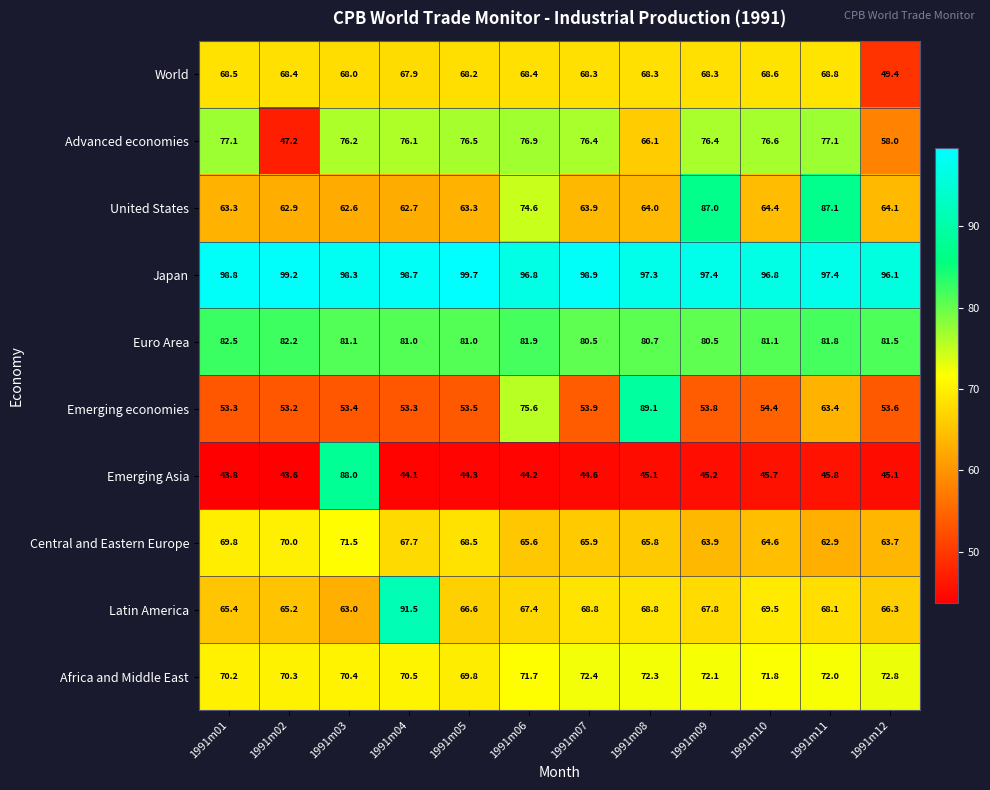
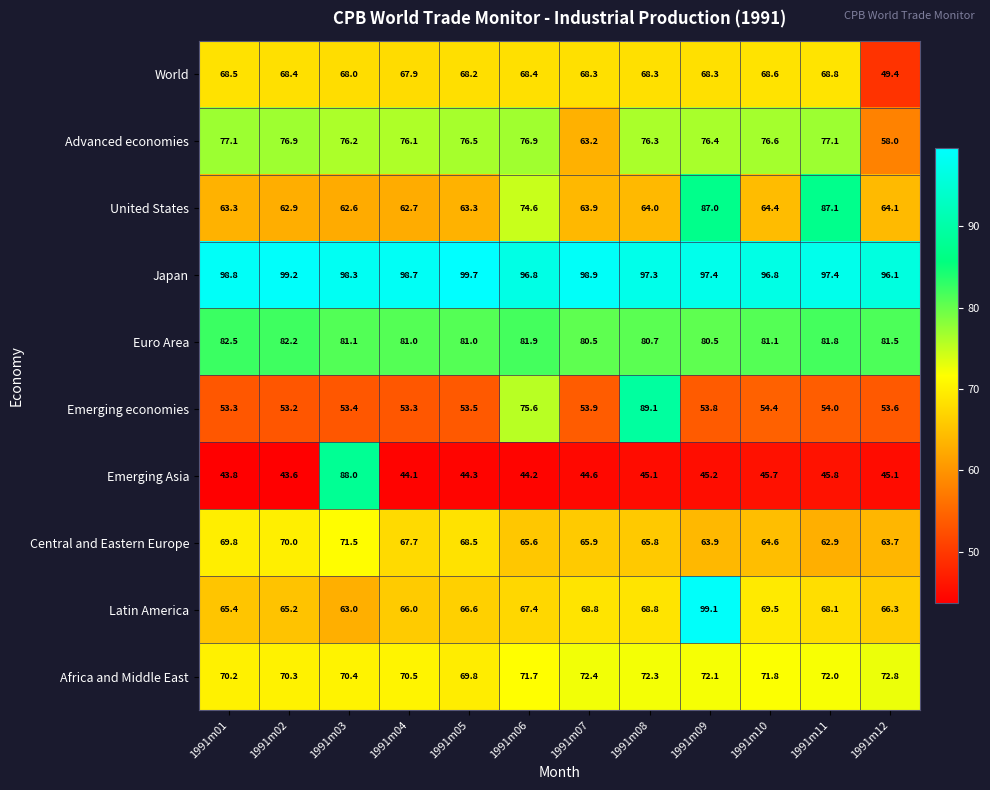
  {
    "World": {
      "1991m01": 68.5,
      "1991m02": 68.4,
      "1991m03": 68.0,
      "1991m04": 67.9,
      "1991m05": 68.2,
      "1991m06": 68.4,
      "1991m07": 68.3,
      "1991m08": 68.3,
      "1991m09": 68.3,
      "1991m10": 68.6,
      "1991m11": 68.8,
      "1991m12": 49.4
    },
    "Advanced economies": {
      "1991m01": 77.1,
-     "1991m02": 47.2,
+     "1991m02": 76.9,
      "1991m03": 76.2,
      "1991m04": 76.1,
      "1991m05": 76.5,
      "1991m06": 76.9,
-     "1991m07": 76.4,
-     "1991m08": 66.1,
+     "1991m07": 63.2,
+     "1991m08": 76.3,
      "1991m09": 76.4,
      "1991m10": 76.6,
      "1991m11": 77.1,
      "1991m12": 58.0
    },
    "United States": {
      "1991m01": 63.3,
      "1991m02": 62.9,
      "1991m03": 62.6,
      "1991m04": 62.7,
      "1991m05": 63.3,
      "1991m06": 74.6,
      "1991m07": 63.9,
      "1991m08": 64.0,
      "1991m09": 87.0,
      "1991m10": 64.4,
      "1991m11": 87.1,
      "1991m12": 64.1
    },
    "Japan": {
      "1991m01": 98.8,
      "1991m02": 99.2,
      "1991m03": 98.3,
      "1991m04": 98.7,
      "1991m05": 99.7,
      "1991m06": 96.8,
      "1991m07": 98.9,
      "1991m08": 97.3,
      "1991m09": 97.4,
      "1991m10": 96.8,
      "1991m11": 97.4,
      "1991m12": 96.1
    },
    "Euro Area": {
      "1991m01": 82.5,
      "1991m02": 82.2,
      "1991m03": 81.1,
      "1991m04": 81.0,
      "1991m05": 81.0,
      "1991m06": 81.9,
      "1991m07": 80.5,
      "1991m08": 80.7,
      "1991m09": 80.5,
      "1991m10": 81.1,
      "1991m11": 81.8,
      "1991m12": 81.5
    },
    "Emerging economies": {
      "1991m01": 53.3,
      "1991m02": 53.2,
      "1991m03": 53.4,
      "1991m04": 53.3,
      "1991m05": 53.5,
      "1991m06": 75.6,
      "1991m07": 53.9,
      "1991m08": 89.1,
      "1991m09": 53.8,
      "1991m10": 54.4,
-     "1991m11": 63.4,
+     "1991m11": 54.0,
      "1991m12": 53.6
    },
    "Emerging Asia": {
      "1991m01": 43.8,
      "1991m02": 43.6,
      "1991m03": 88.0,
      "1991m04": 44.1,
      "1991m05": 44.3,
      "1991m06": 44.2,
      "1991m07": 44.6,
      "1991m08": 45.1,
      "1991m09": 45.2,
      "1991m10": 45.7,
      "1991m11": 45.8,
      "1991m12": 45.1
    },
    "Central and Eastern Europe": {
      "1991m01": 69.8,
      "1991m02": 70.0,
      "1991m03": 71.5,
      "1991m04": 67.7,
      "1991m05": 68.5,
      "1991m06": 65.6,
      "1991m07": 65.9,
      "1991m08": 65.8,
      "1991m09": 63.9,
      "1991m10": 64.6,
      "1991m11": 62.9,
      "1991m12": 63.7
    },
    "Latin America": {
      "1991m01": 65.4,
      "1991m02": 65.2,
      "1991m03": 63.0,
-     "1991m04": 91.5,
+     "1991m04": 66.0,
      "1991m05": 66.6,
      "1991m06": 67.4,
      "1991m07": 68.8,
      "1991m08": 68.8,
-     "1991m09": 67.8,
+     "1991m09": 99.1,
      "1991m10": 69.5,
      "1991m11": 68.1,
      "1991m12": 66.3
    },
    "Africa and Middle East": {
      "1991m01": 70.2,
      "1991m02": 70.3,
      "1991m03": 70.4,
      "1991m04": 70.5,
      "1991m05": 69.8,
      "1991m06": 71.7,
      "1991m07": 72.4,
      "1991m08": 72.3,
      "1991m09": 72.1,
      "1991m10": 71.8,
      "1991m11": 72.0,
      "1991m12": 72.8
    }
  }
